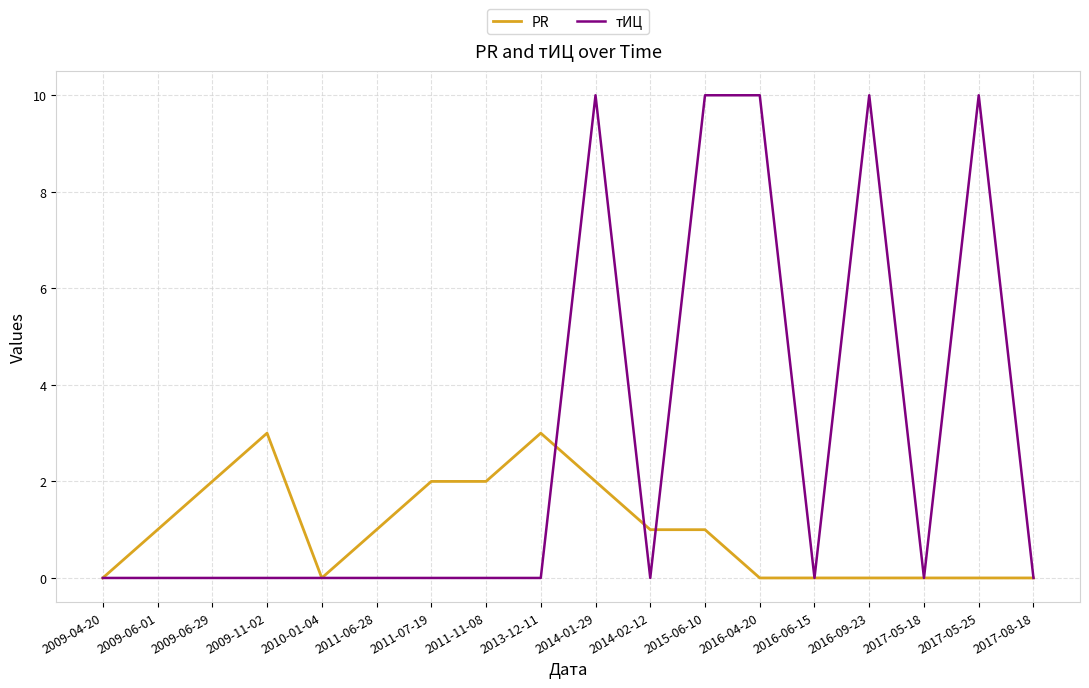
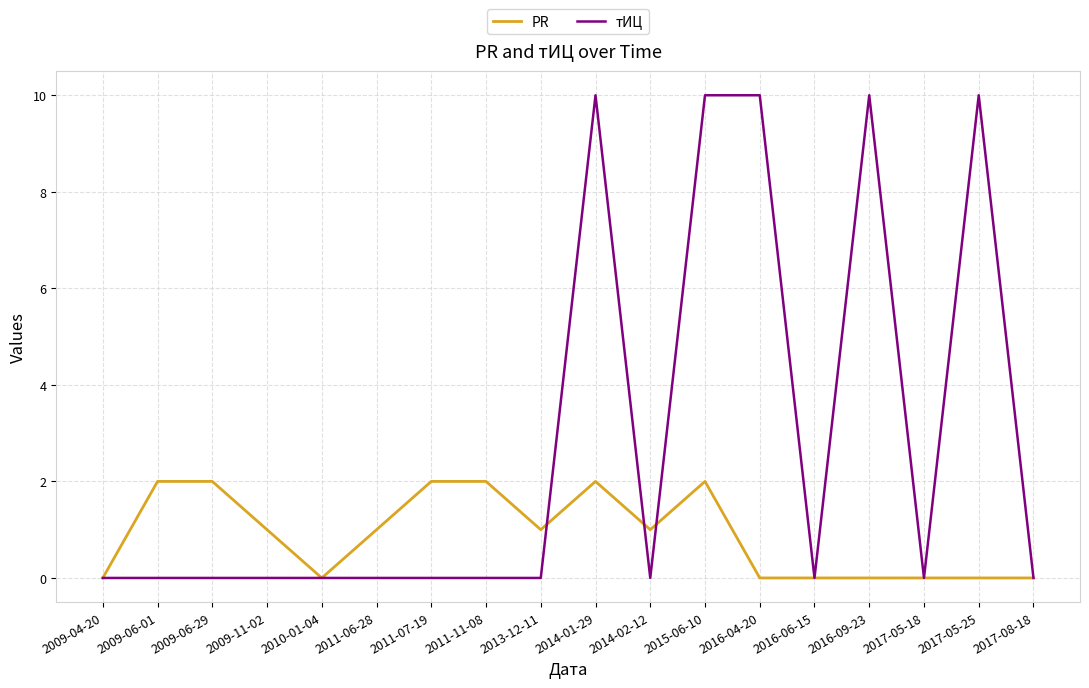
  {
    "PR": {
-     "2009-06-01": 1,
+     "2009-06-01": 2,
      "2009-06-29": 2,
-     "2009-11-02": 3,
+     "2009-11-02": 1,
      "2011-06-28": 1,
      "2011-07-19": 2,
      "2011-11-08": 2,
-     "2013-12-11": 3,
+     "2013-12-11": 1,
      "2014-01-29": 2,
      "2014-02-12": 1,
-     "2015-06-10": 1,
+     "2015-06-10": 2,
      "2016-04-20": 0,
      "2016-09-23": 0,
      "2017-05-25": 0
    },
    "тИЦ": {
      "2009-06-01": 0,
      "2009-06-29": 0,
      "2009-11-02": 0,
      "2011-06-28": 0,
      "2011-07-19": 0,
      "2011-11-08": 0,
      "2013-12-11": 0,
      "2014-01-29": 10,
      "2014-02-12": 0,
      "2015-06-10": 10,
      "2016-04-20": 10,
      "2016-09-23": 10,
      "2017-05-25": 10
    }
  }
